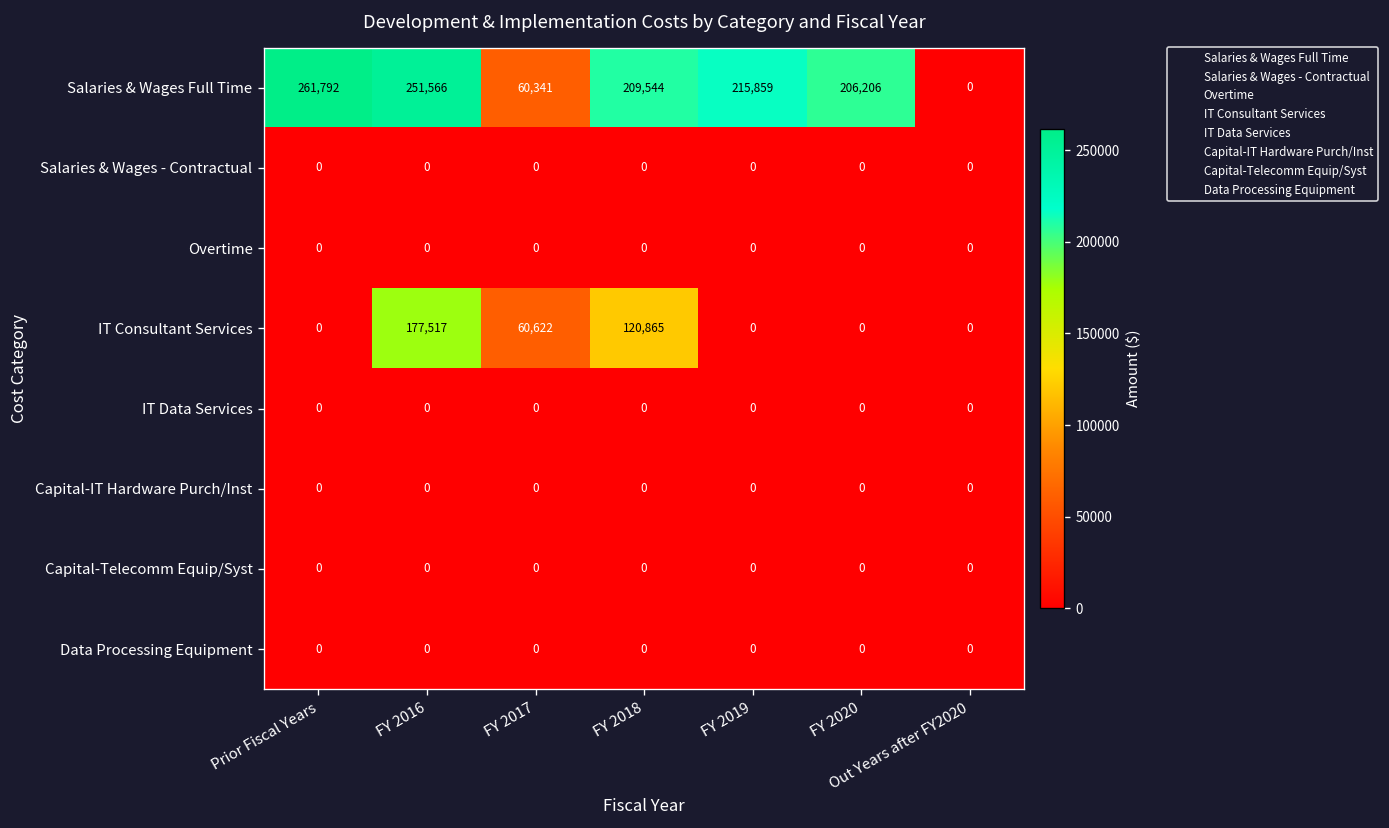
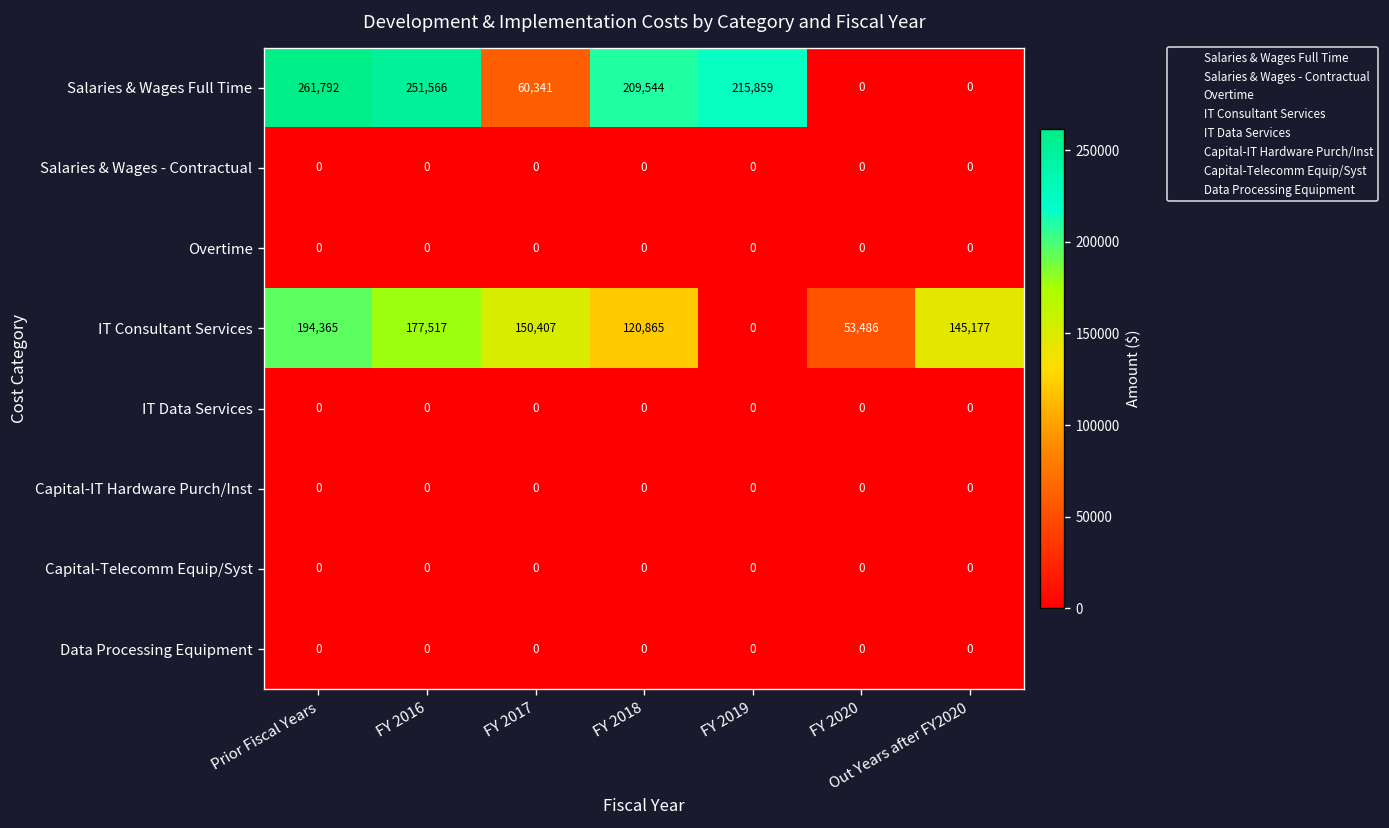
  {
    "Salaries & Wages Full Time": {
      "Prior Fiscal Years": "261,792",
      "FY 2016": "251,566",
      "FY 2017": "60,341",
      "FY 2018": "209,544",
      "FY 2019": "215,859",
-     "FY 2020": "206,206",
+     "FY 2020": "0",
      "Out Years after FY2020": "0"
    },
    "Salaries & Wages - Contractual": {
      "Prior Fiscal Years": "0",
      "FY 2016": "0",
      "FY 2017": "0",
      "FY 2018": "0",
      "FY 2019": "0",
      "FY 2020": "0",
      "Out Years after FY2020": "0"
    },
    "Overtime": {
      "Prior Fiscal Years": "0",
      "FY 2016": "0",
      "FY 2017": "0",
      "FY 2018": "0",
      "FY 2019": "0",
      "FY 2020": "0",
      "Out Years after FY2020": "0"
    },
    "IT Consultant Services": {
-     "Prior Fiscal Years": "0",
+     "Prior Fiscal Years": "194,365",
      "FY 2016": "177,517",
-     "FY 2017": "60,622",
+     "FY 2017": "150,407",
      "FY 2018": "120,865",
      "FY 2019": "0",
-     "FY 2020": "0",
-     "Out Years after FY2020": "0"
+     "FY 2020": "53,486",
+     "Out Years after FY2020": "145,177"
    },
    "IT Data Services": {
      "Prior Fiscal Years": "0",
      "FY 2016": "0",
      "FY 2017": "0",
      "FY 2018": "0",
      "FY 2019": "0",
      "FY 2020": "0",
      "Out Years after FY2020": "0"
    },
    "Capital-IT Hardware Purch/Inst": {
      "Prior Fiscal Years": "0",
      "FY 2016": "0",
      "FY 2017": "0",
      "FY 2018": "0",
      "FY 2019": "0",
      "FY 2020": "0",
      "Out Years after FY2020": "0"
    },
    "Capital-Telecomm Equip/Syst": {
      "Prior Fiscal Years": "0",
      "FY 2016": "0",
      "FY 2017": "0",
      "FY 2018": "0",
      "FY 2019": "0",
      "FY 2020": "0",
      "Out Years after FY2020": "0"
    },
    "Data Processing Equipment": {
      "Prior Fiscal Years": "0",
      "FY 2016": "0",
      "FY 2017": "0",
      "FY 2018": "0",
      "FY 2019": "0",
      "FY 2020": "0",
      "Out Years after FY2020": "0"
    }
  }
